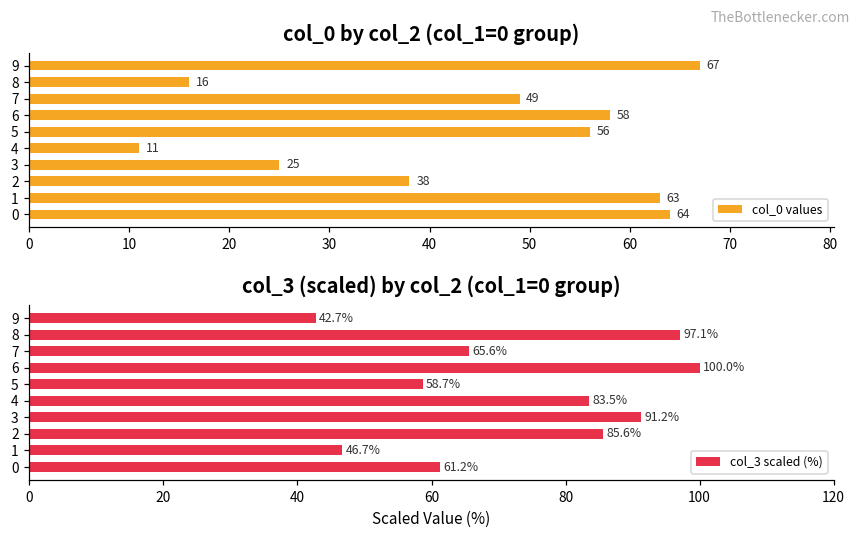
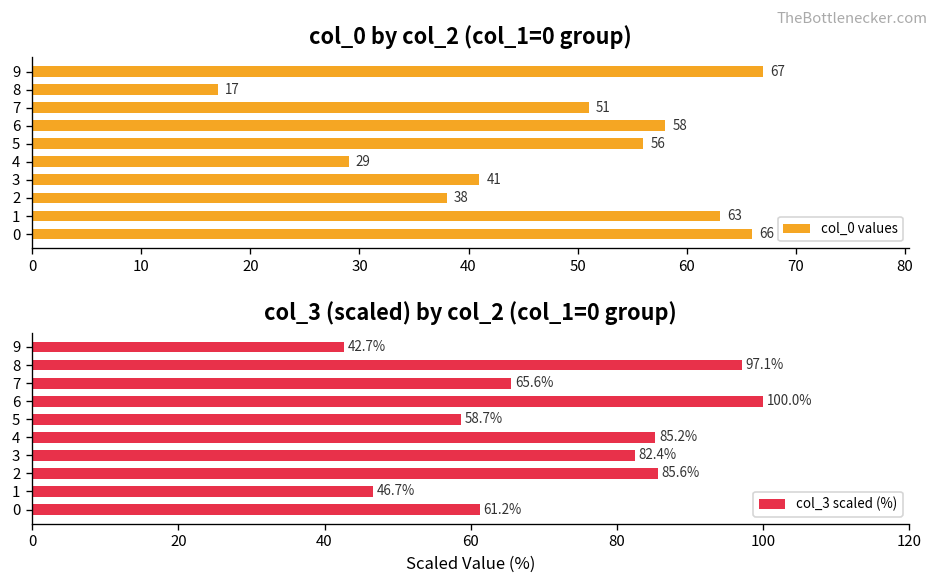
  {
    "col_0 by col_2 (col_1=0 group)": {
      "9": "67",
-     "8": "16",
-     "7": "49",
+     "8": "17",
+     "7": "51",
      "6": "58",
      "5": "56",
-     "4": "11",
-     "3": "25",
+     "4": "29",
+     "3": "41",
      "2": "38",
      "1": "63",
-     "0": "64"
+     "0": "66"
    },
    "col_3 (scaled) by col_2 (col_1=0 group)": {
      "9": "42.7%",
      "8": "97.1%",
      "7": "65.6%",
      "6": "100.0%",
      "5": "58.7%",
-     "4": "83.5%",
-     "3": "91.2%",
+     "4": "85.2%",
+     "3": "82.4%",
      "2": "85.6%",
      "1": "46.7%",
      "0": "61.2%"
    }
  }
